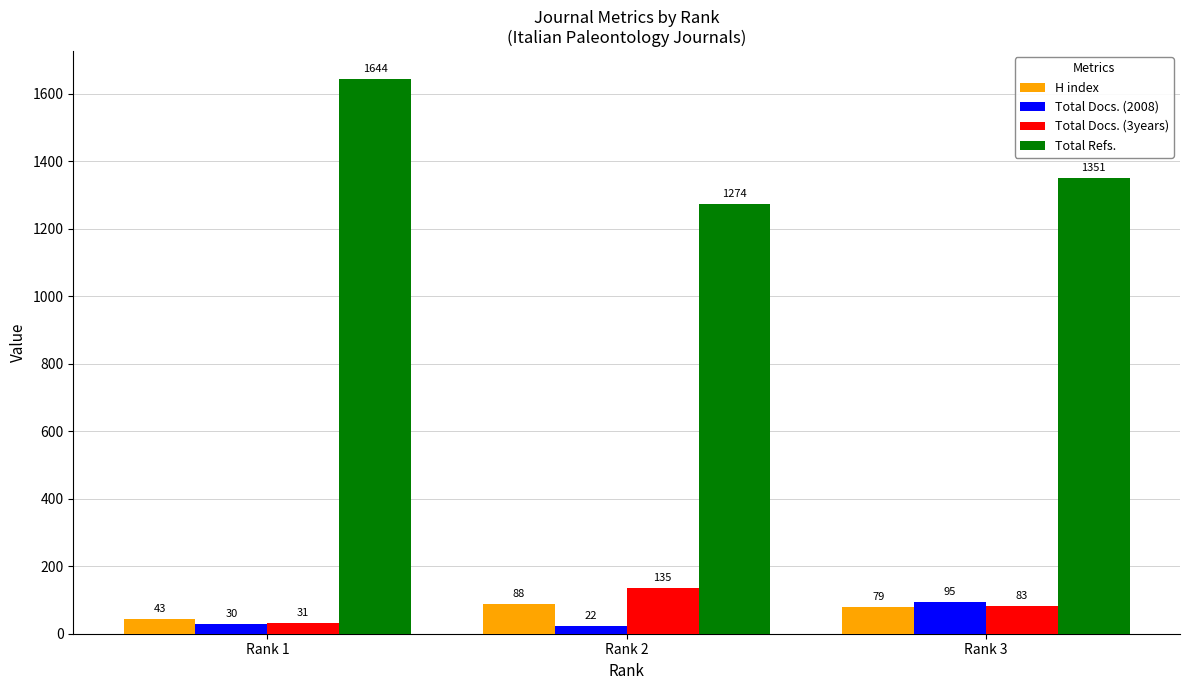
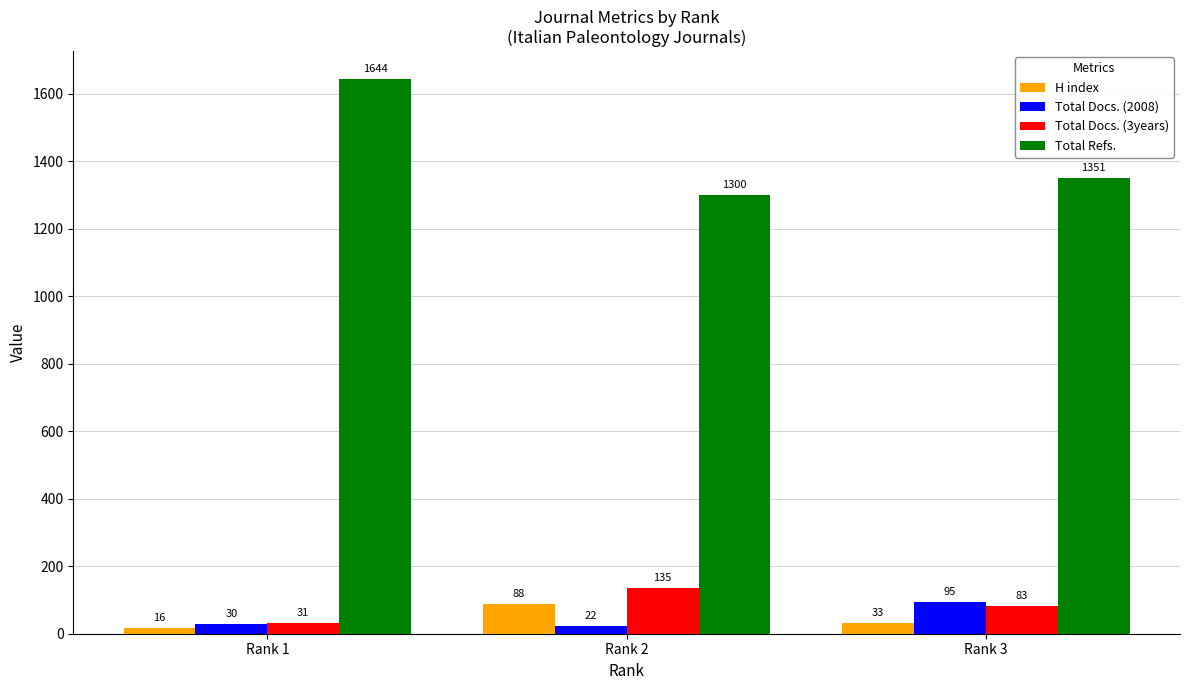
  {
    "H index": {
-     "Rank 1": 43,
+     "Rank 1": 16,
      "Rank 2": 88,
-     "Rank 3": 79
+     "Rank 3": 33
    },
    "Total Docs. (2008)": {
      "Rank 1": 30,
      "Rank 2": 22,
      "Rank 3": 95
    },
    "Total Docs. (3years)": {
      "Rank 1": 31,
      "Rank 2": 135,
      "Rank 3": 83
    },
    "Total Refs.": {
      "Rank 1": 1644,
-     "Rank 2": 1274,
+     "Rank 2": 1300,
      "Rank 3": 1351
    }
  }
